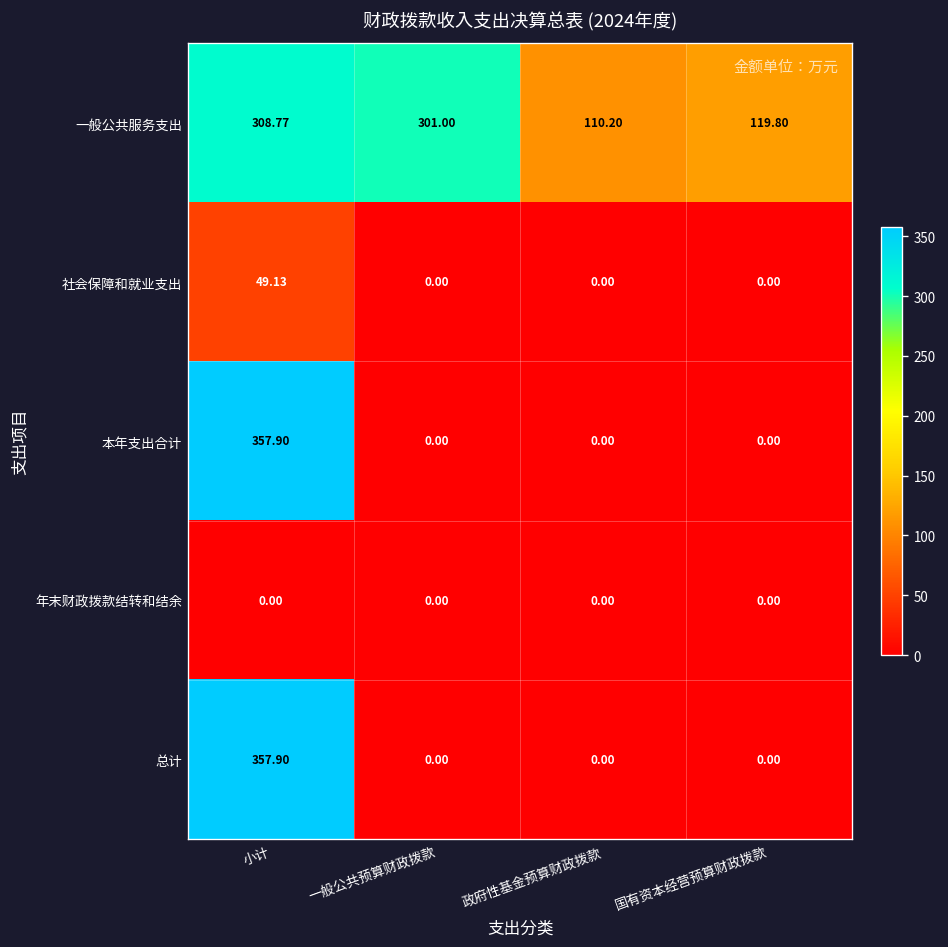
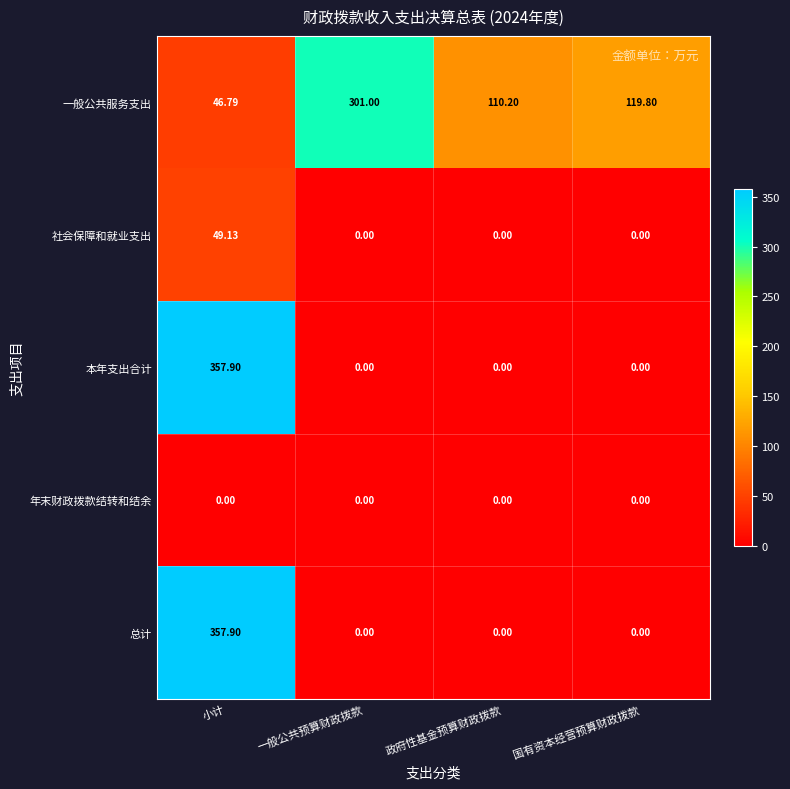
  {
    "一般公共服务支出": {
-     "小计": 308.77,
+     "小计": 46.79,
      "一般公共预算财政拨款": 301.00,
      "政府性基金预算财政拨款": 110.20
    },
    "社会保障和就业支出": {
      "小计": 49.13,
      "一般公共预算财政拨款": 0.00,
      "政府性基金预算财政拨款": 0.00,
      "国有资本经营预算财政拨款": 0.00
    },
    "本年支出合计": {
      "小计": 357.90,
      "一般公共预算财政拨款": 0.00,
      "政府性基金预算财政拨款": 0.00,
      "国有资本经营预算财政拨款": 0.00
    },
    "年末财政拨款结转和结余": {
      "小计": 0.00,
      "一般公共预算财政拨款": 0.00,
      "政府性基金预算财政拨款": 0.00,
      "国有资本经营预算财政拨款": 0.00
    },
    "总计": {
      "小计": 357.90,
      "一般公共预算财政拨款": 0.00,
      "政府性基金预算财政拨款": 0.00,
      "国有资本经营预算财政拨款": 0.00
    }
  }
